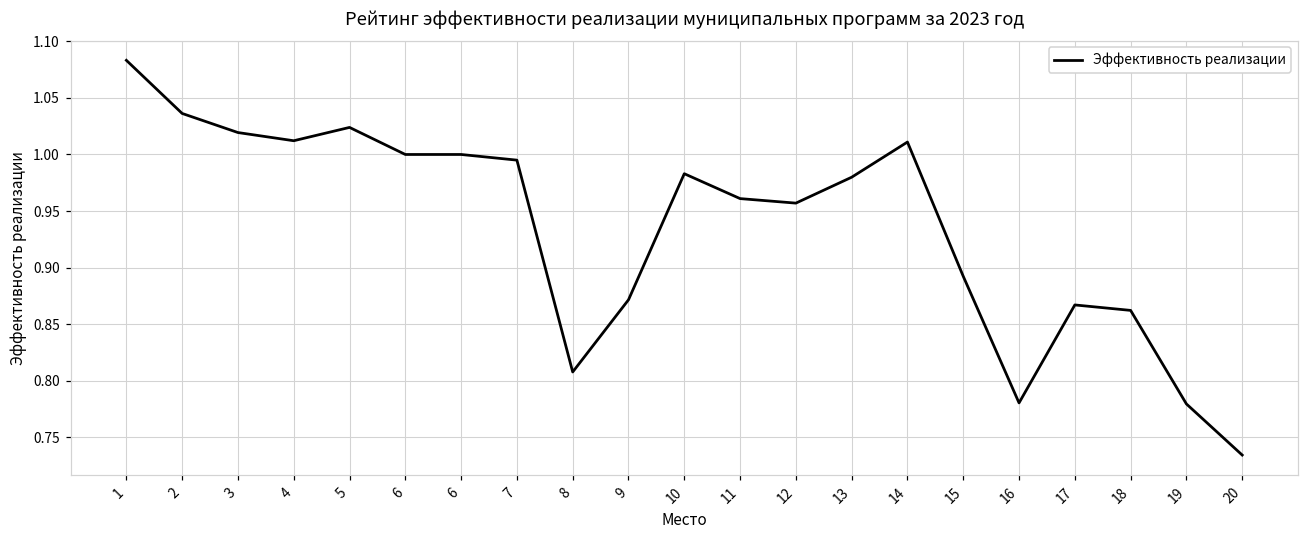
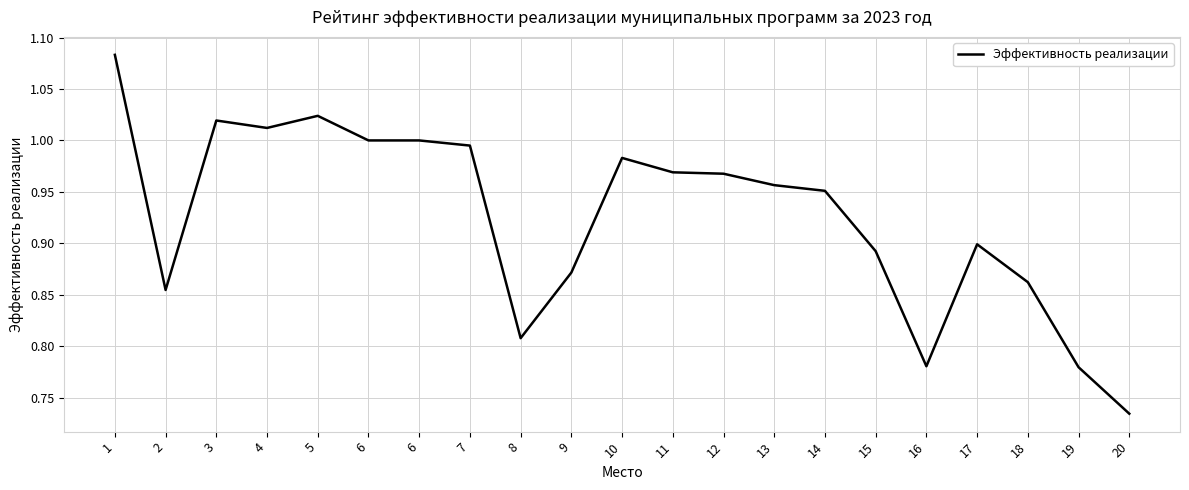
  {
    "1": 1.083,
-   "2": 1.036,
+   "2": 0.855,
    "3": 1.019,
    "4": 1.012,
    "5": 1.024,
    "7": 0.995,
    "8": 0.808,
    "9": 0.872,
    "10": 0.983,
-   "11": 0.961,
-   "12": 0.957,
-   "13": 0.980,
-   "14": 1.011,
+   "11": 0.969,
+   "12": 0.968,
+   "13": 0.957,
+   "14": 0.951,
    "15": 0.892,
    "16": 0.780,
-   "17": 0.867,
+   "17": 0.899,
    "18": 0.862,
    "19": 0.779,
    "20": 0.734
  }
